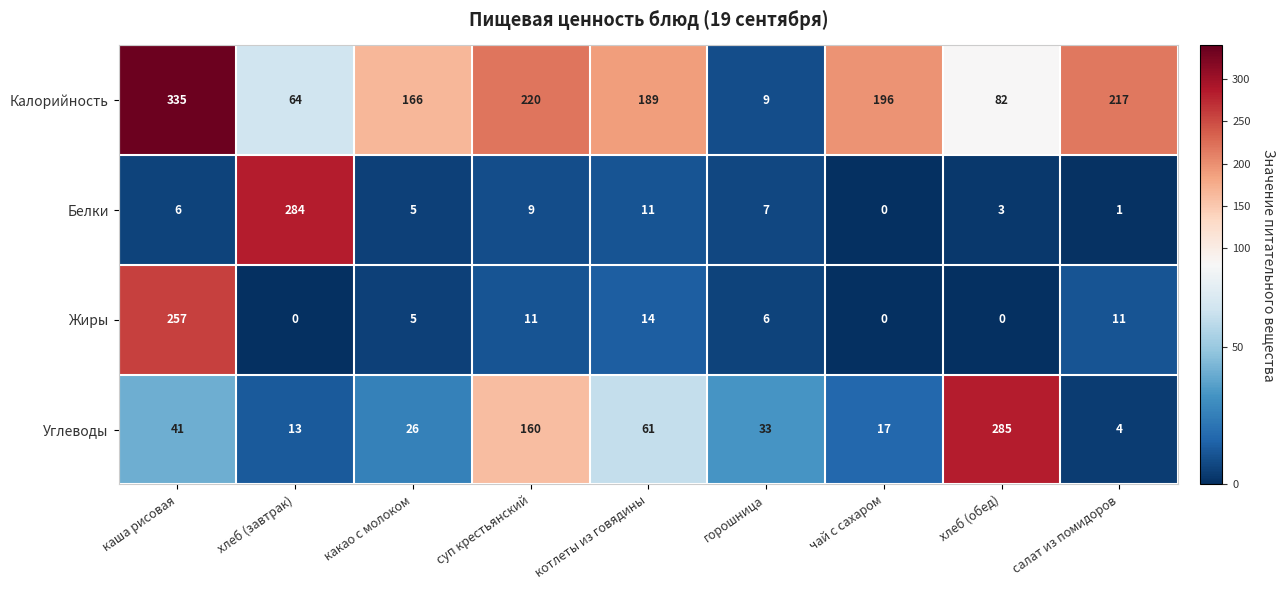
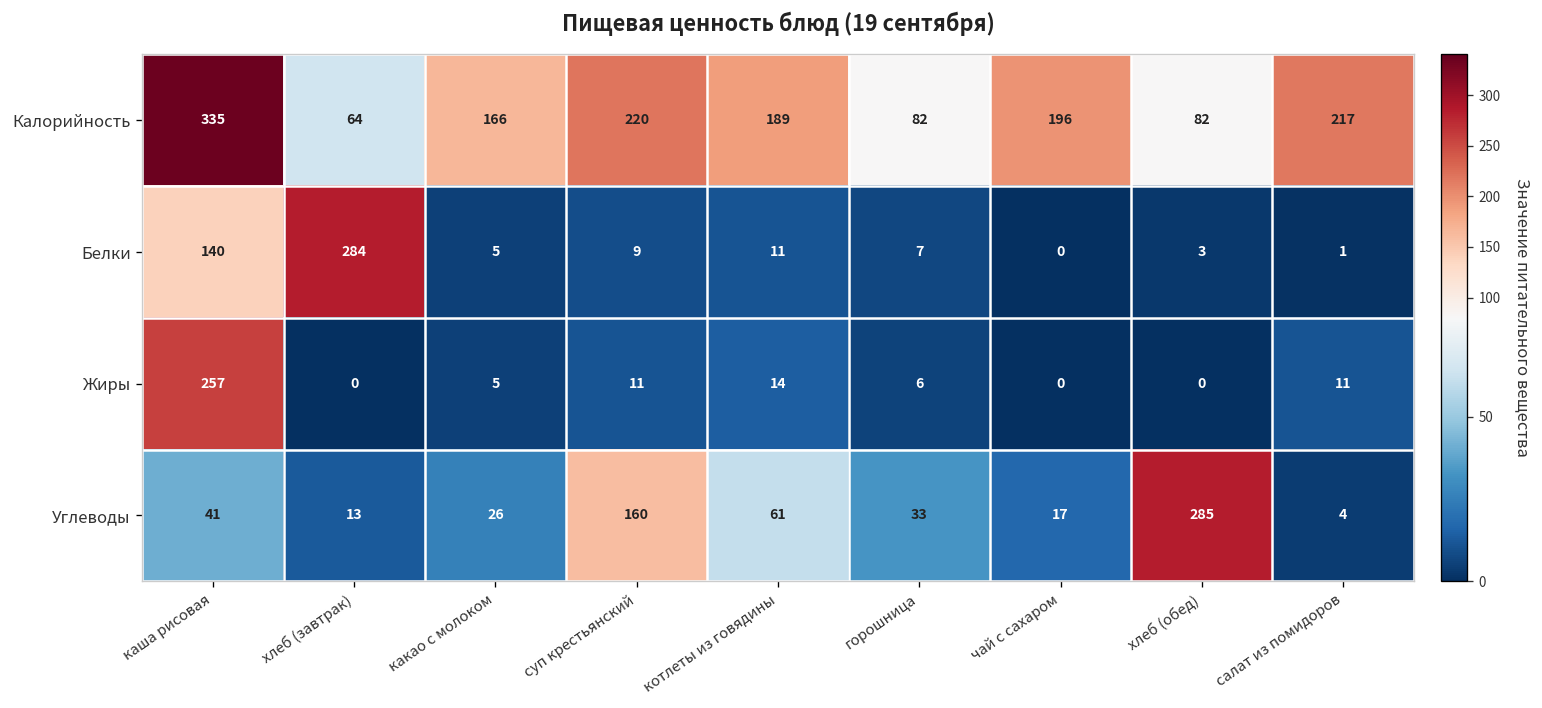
  {
    "Калорийность": {
      "каша рисовая": 335,
      "хлеб (завтрак)": 64,
      "какао с молоком": 166,
      "суп крестьянский": 220,
      "котлеты из говядины": 189,
-     "горошница": 9,
+     "горошница": 82,
      "чай с сахаром": 196,
      "хлеб (обед)": 82,
      "салат из помидоров": 217
    },
    "Белки": {
-     "каша рисовая": 6,
+     "каша рисовая": 140,
      "хлеб (завтрак)": 284,
      "какао с молоком": 5,
      "суп крестьянский": 9,
      "котлеты из говядины": 11,
      "горошница": 7,
      "чай с сахаром": 0,
      "хлеб (обед)": 3,
      "салат из помидоров": 1
    },
    "Жиры": {
      "каша рисовая": 257,
      "хлеб (завтрак)": 0,
      "какао с молоком": 5,
      "суп крестьянский": 11,
      "котлеты из говядины": 14,
      "горошница": 6,
      "чай с сахаром": 0,
      "хлеб (обед)": 0,
      "салат из помидоров": 11
    },
    "Углеводы": {
      "каша рисовая": 41,
      "хлеб (завтрак)": 13,
      "какао с молоком": 26,
      "суп крестьянский": 160,
      "котлеты из говядины": 61,
      "горошница": 33,
      "чай с сахаром": 17,
      "хлеб (обед)": 285,
      "салат из помидоров": 4
    }
  }
